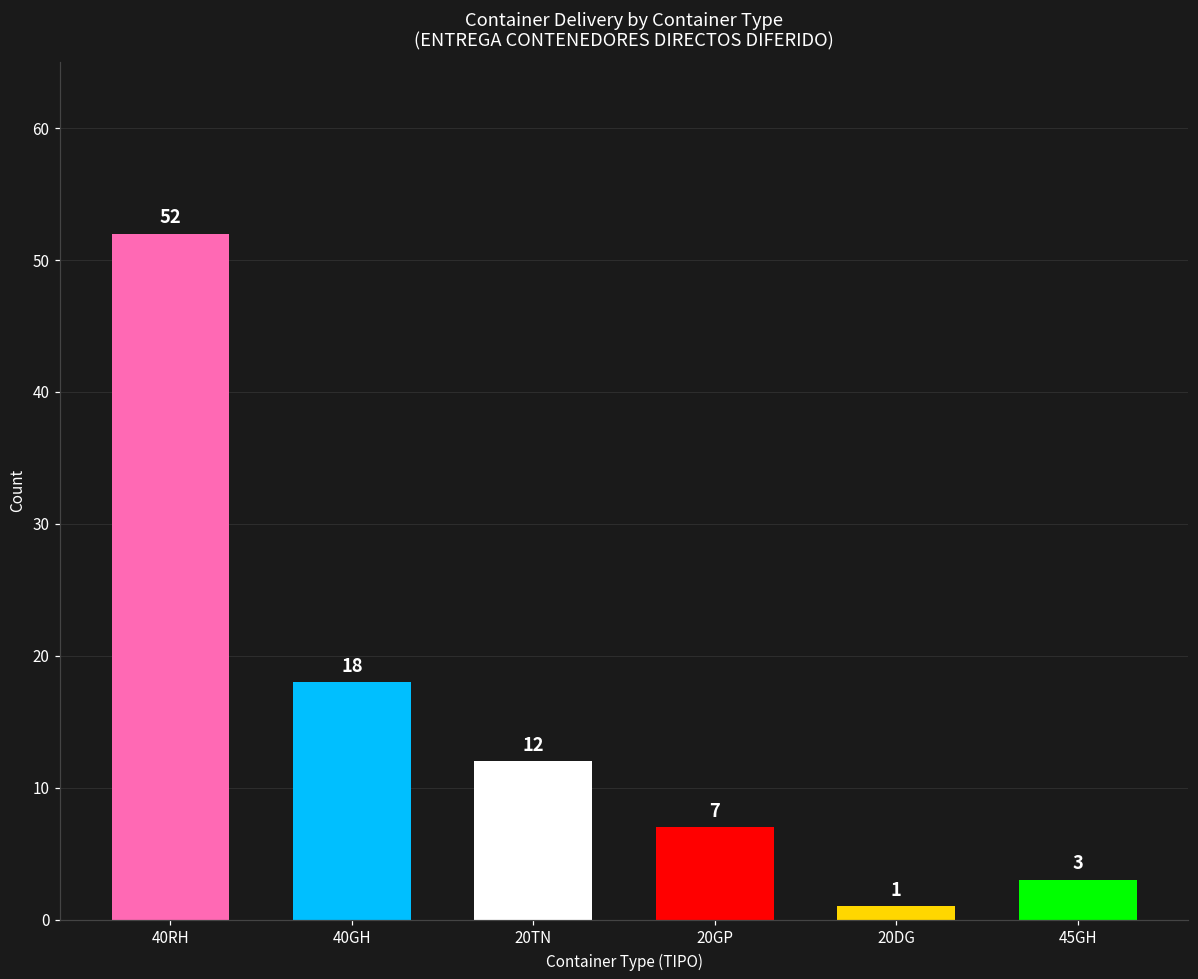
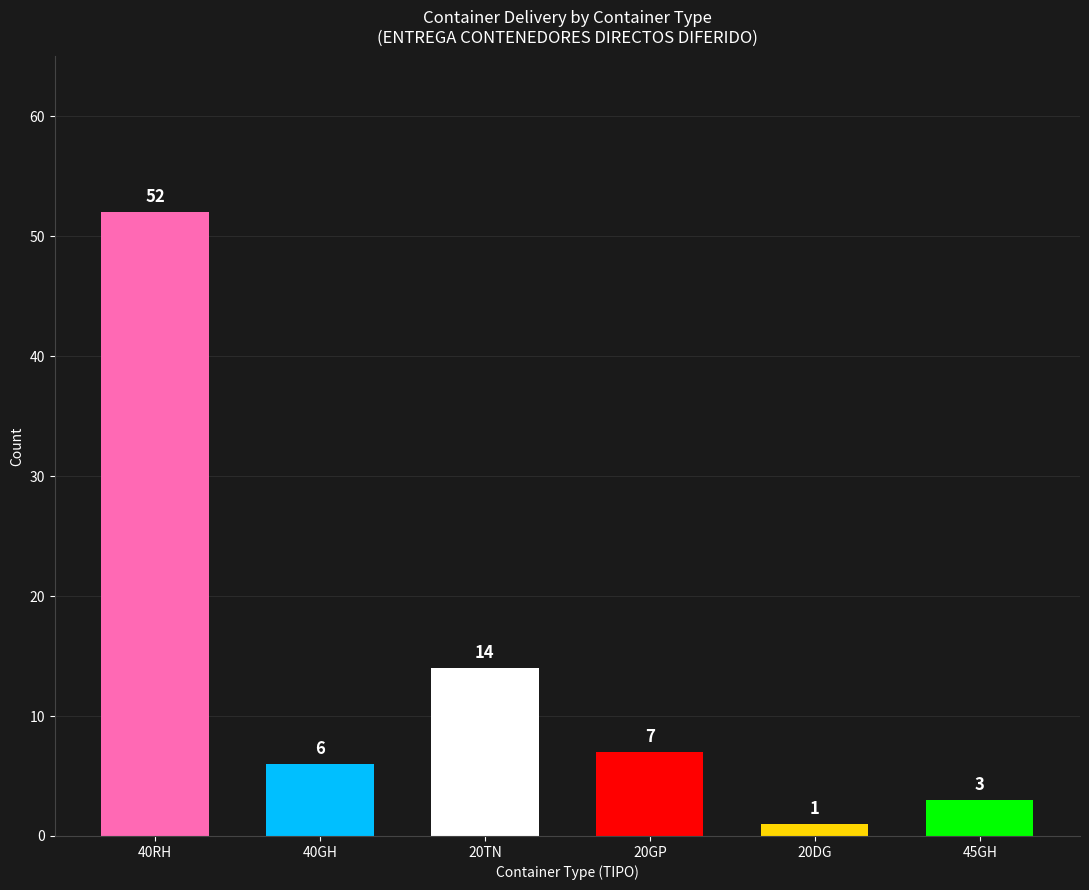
  {
    "40RH": 52,
-   "40GH": 18,
-   "20TN": 12,
+   "40GH": 6,
+   "20TN": 14,
    "20GP": 7,
    "20DG": 1,
    "45GH": 3
  }
